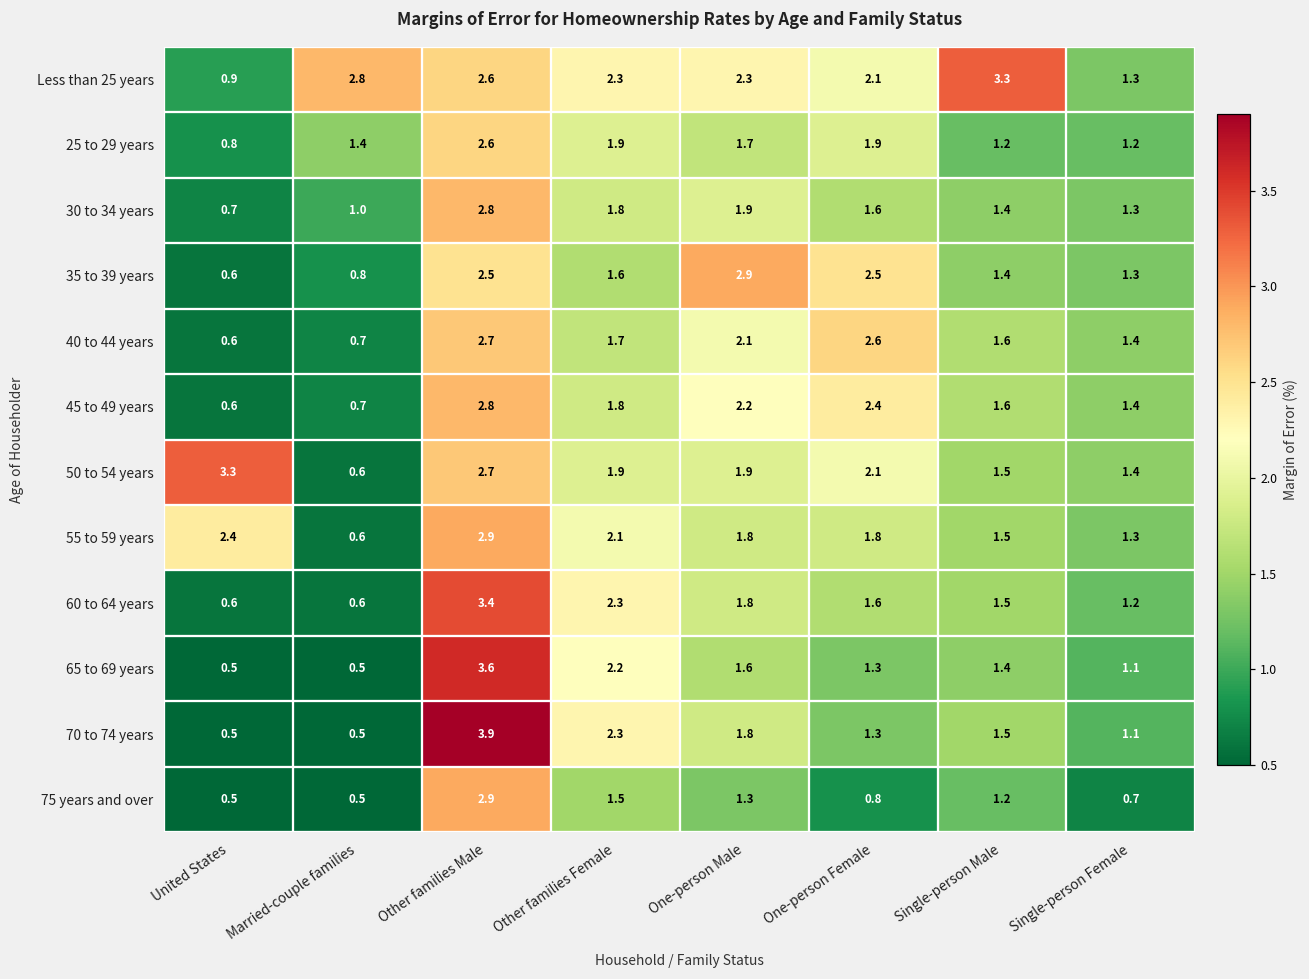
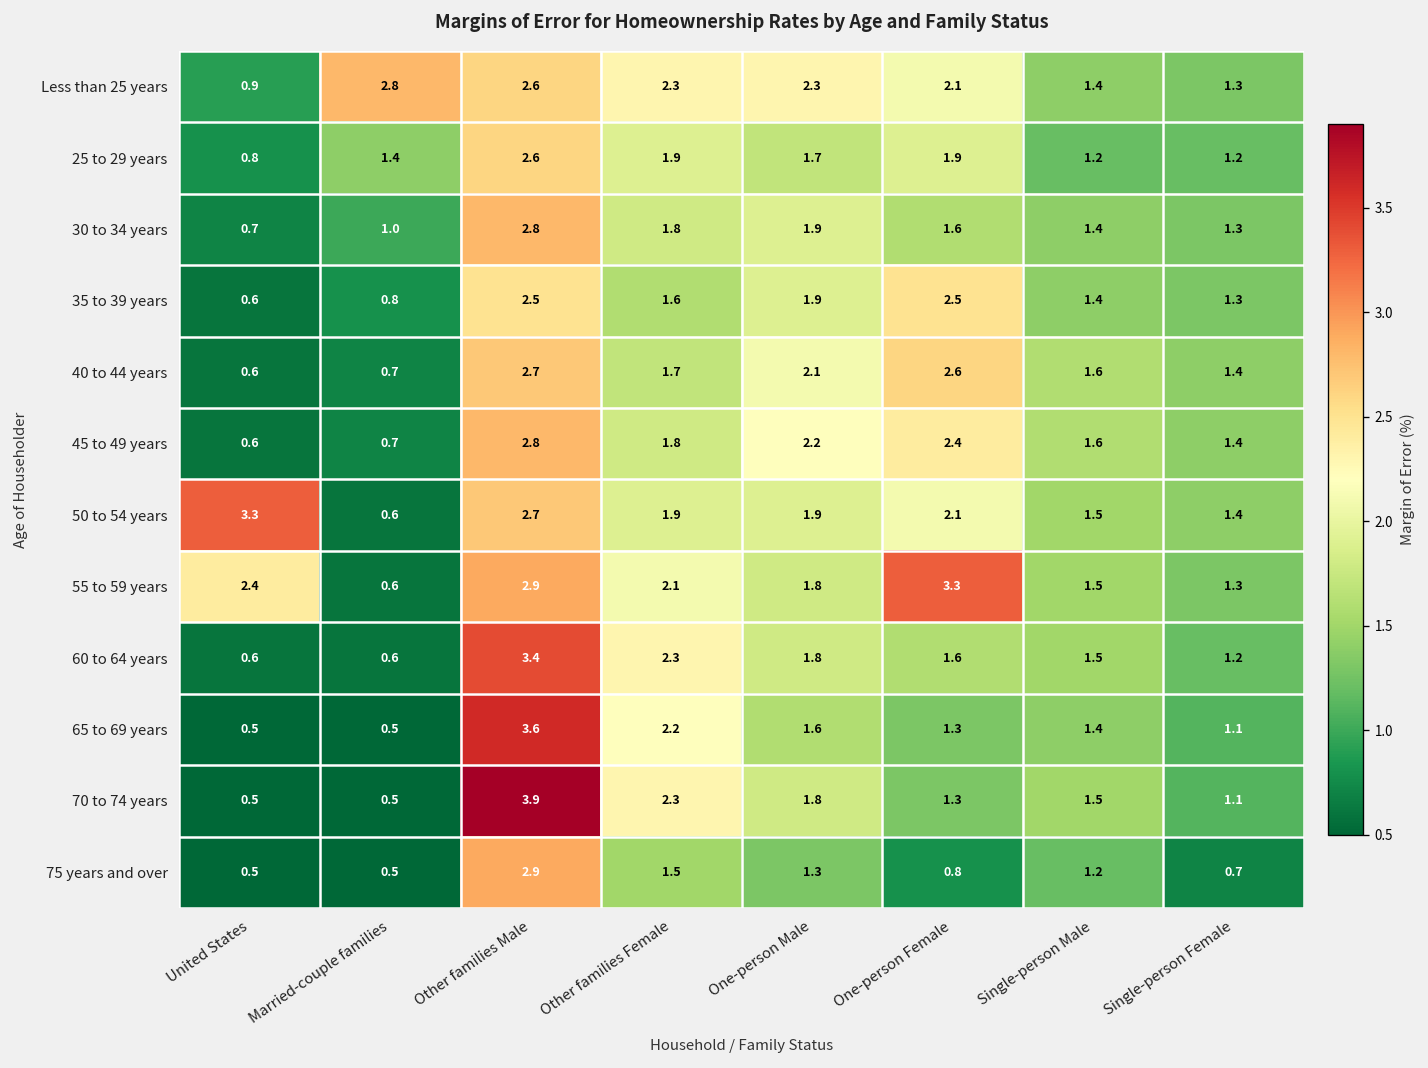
  {
    "Less than 25 years": {
      "United States": 0.9,
      "Married-couple families": 2.8,
      "Other families Male": 2.6,
      "Other families Female": 2.3,
      "One-person Male": 2.3,
      "One-person Female": 2.1,
-     "Single-person Male": 3.3,
+     "Single-person Male": 1.4,
      "Single-person Female": 1.3
    },
    "25 to 29 years": {
      "United States": 0.8,
      "Married-couple families": 1.4,
      "Other families Male": 2.6,
      "Other families Female": 1.9,
      "One-person Male": 1.7,
      "One-person Female": 1.9,
      "Single-person Male": 1.2,
      "Single-person Female": 1.2
    },
    "30 to 34 years": {
      "United States": 0.7,
      "Married-couple families": 1.0,
      "Other families Male": 2.8,
      "Other families Female": 1.8,
      "One-person Male": 1.9,
      "One-person Female": 1.6,
      "Single-person Male": 1.4,
      "Single-person Female": 1.3
    },
    "35 to 39 years": {
      "United States": 0.6,
      "Married-couple families": 0.8,
      "Other families Male": 2.5,
      "Other families Female": 1.6,
-     "One-person Male": 2.9,
+     "One-person Male": 1.9,
      "One-person Female": 2.5,
      "Single-person Male": 1.4,
      "Single-person Female": 1.3
    },
    "40 to 44 years": {
      "United States": 0.6,
      "Married-couple families": 0.7,
      "Other families Male": 2.7,
      "Other families Female": 1.7,
      "One-person Male": 2.1,
      "One-person Female": 2.6,
      "Single-person Male": 1.6,
      "Single-person Female": 1.4
    },
    "45 to 49 years": {
      "United States": 0.6,
      "Married-couple families": 0.7,
      "Other families Male": 2.8,
      "Other families Female": 1.8,
      "One-person Male": 2.2,
      "One-person Female": 2.4,
      "Single-person Male": 1.6,
      "Single-person Female": 1.4
    },
    "50 to 54 years": {
      "United States": 3.3,
      "Married-couple families": 0.6,
      "Other families Male": 2.7,
      "Other families Female": 1.9,
      "One-person Male": 1.9,
      "One-person Female": 2.1,
      "Single-person Male": 1.5,
      "Single-person Female": 1.4
    },
    "55 to 59 years": {
      "United States": 2.4,
      "Married-couple families": 0.6,
      "Other families Male": 2.9,
      "Other families Female": 2.1,
      "One-person Male": 1.8,
-     "One-person Female": 1.8,
+     "One-person Female": 3.3,
      "Single-person Male": 1.5,
      "Single-person Female": 1.3
    },
    "60 to 64 years": {
      "United States": 0.6,
      "Married-couple families": 0.6,
      "Other families Male": 3.4,
      "Other families Female": 2.3,
      "One-person Male": 1.8,
      "One-person Female": 1.6,
      "Single-person Male": 1.5,
      "Single-person Female": 1.2
    },
    "65 to 69 years": {
      "United States": 0.5,
      "Married-couple families": 0.5,
      "Other families Male": 3.6,
      "Other families Female": 2.2,
      "One-person Male": 1.6,
      "One-person Female": 1.3,
      "Single-person Male": 1.4,
      "Single-person Female": 1.1
    },
    "70 to 74 years": {
      "United States": 0.5,
      "Married-couple families": 0.5,
      "Other families Male": 3.9,
      "Other families Female": 2.3,
      "One-person Male": 1.8,
      "One-person Female": 1.3,
      "Single-person Male": 1.5,
      "Single-person Female": 1.1
    },
    "75 years and over": {
      "United States": 0.5,
      "Married-couple families": 0.5,
      "Other families Male": 2.9,
      "Other families Female": 1.5,
      "One-person Male": 1.3,
      "One-person Female": 0.8,
      "Single-person Male": 1.2,
      "Single-person Female": 0.7
    }
  }
